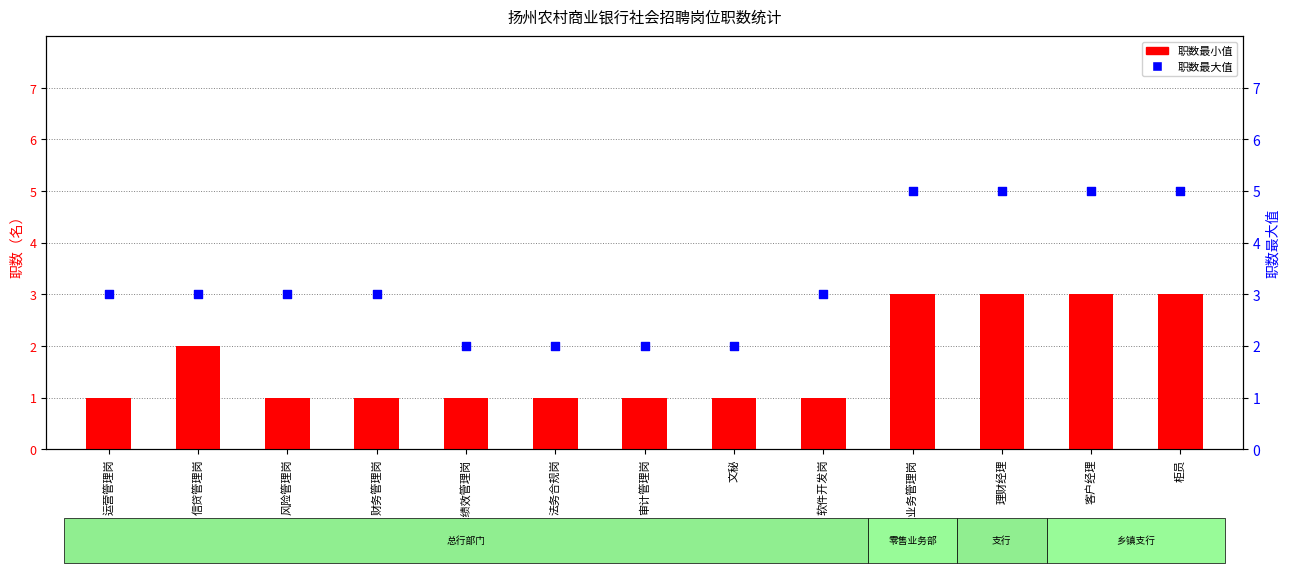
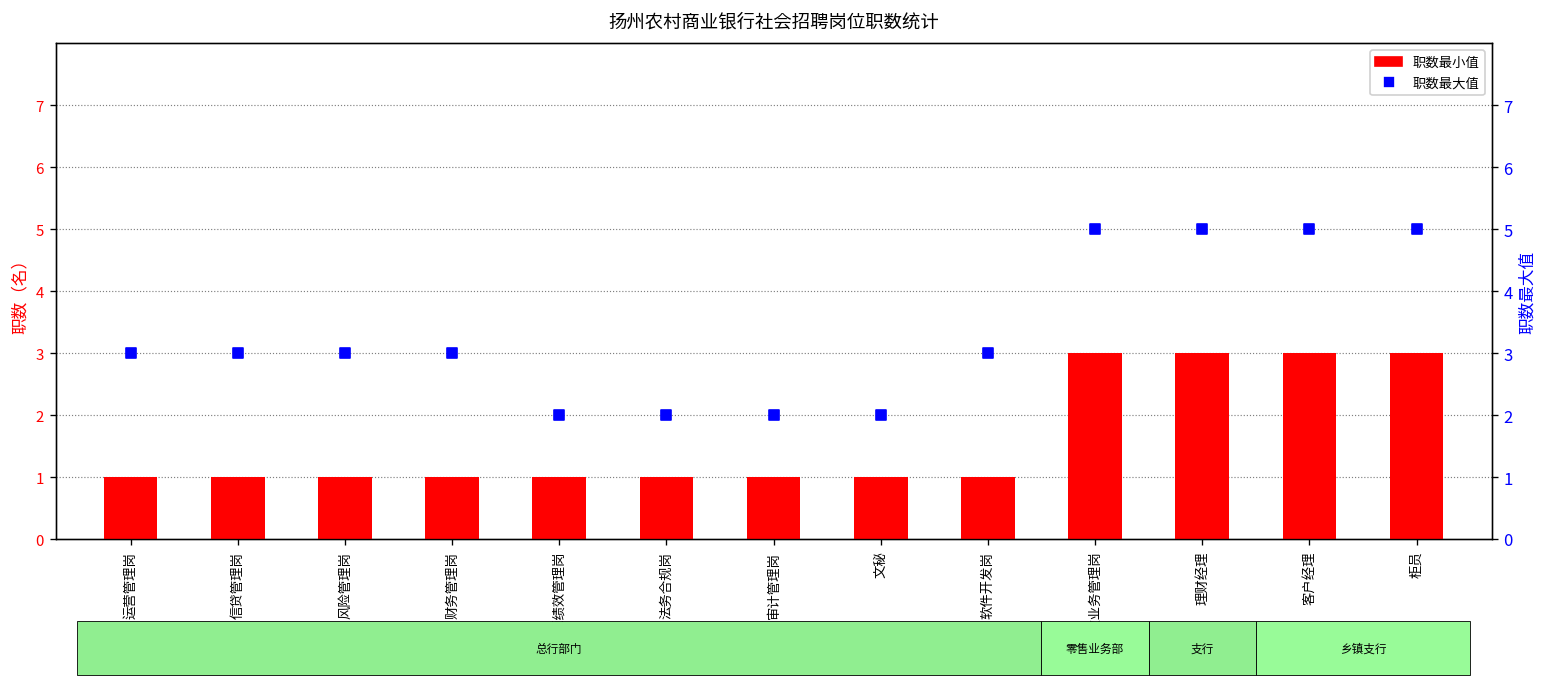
  {
    "职数最小值": {
      "运营管理岗": 1,
-     "信贷管理岗": 2,
+     "信贷管理岗": 1,
      "风险管理岗": 1,
      "财务管理岗": 1,
      "人力资源绩效管理岗": 1,
      "法务合规岗": 1,
      "审计管理岗": 1,
      "文秘": 1,
      "软件开发岗": 1,
      "小微业务管理岗": 3,
      "理财经理": 3,
      "客户经理": 3,
      "柜员": 3
    }
  }
